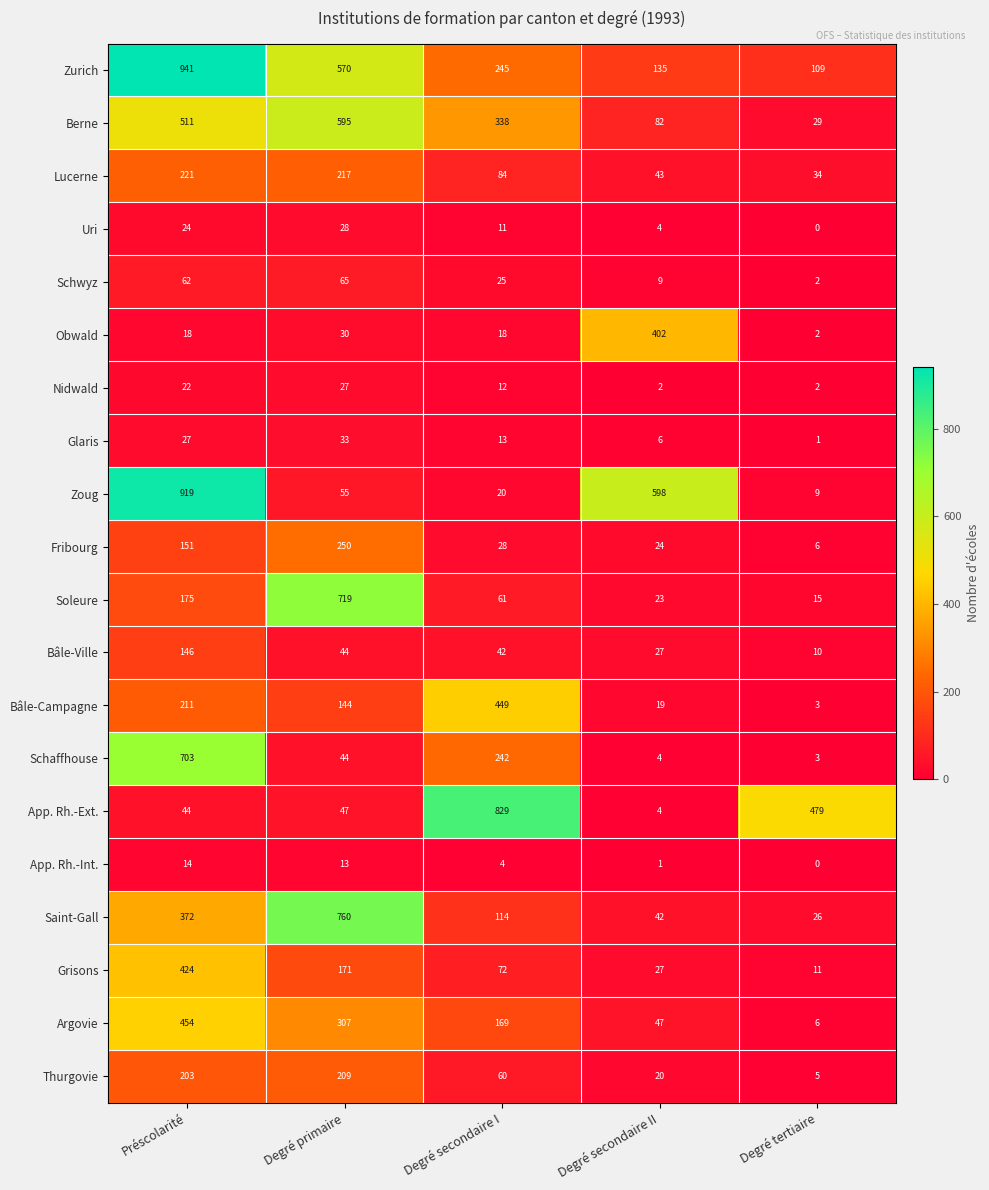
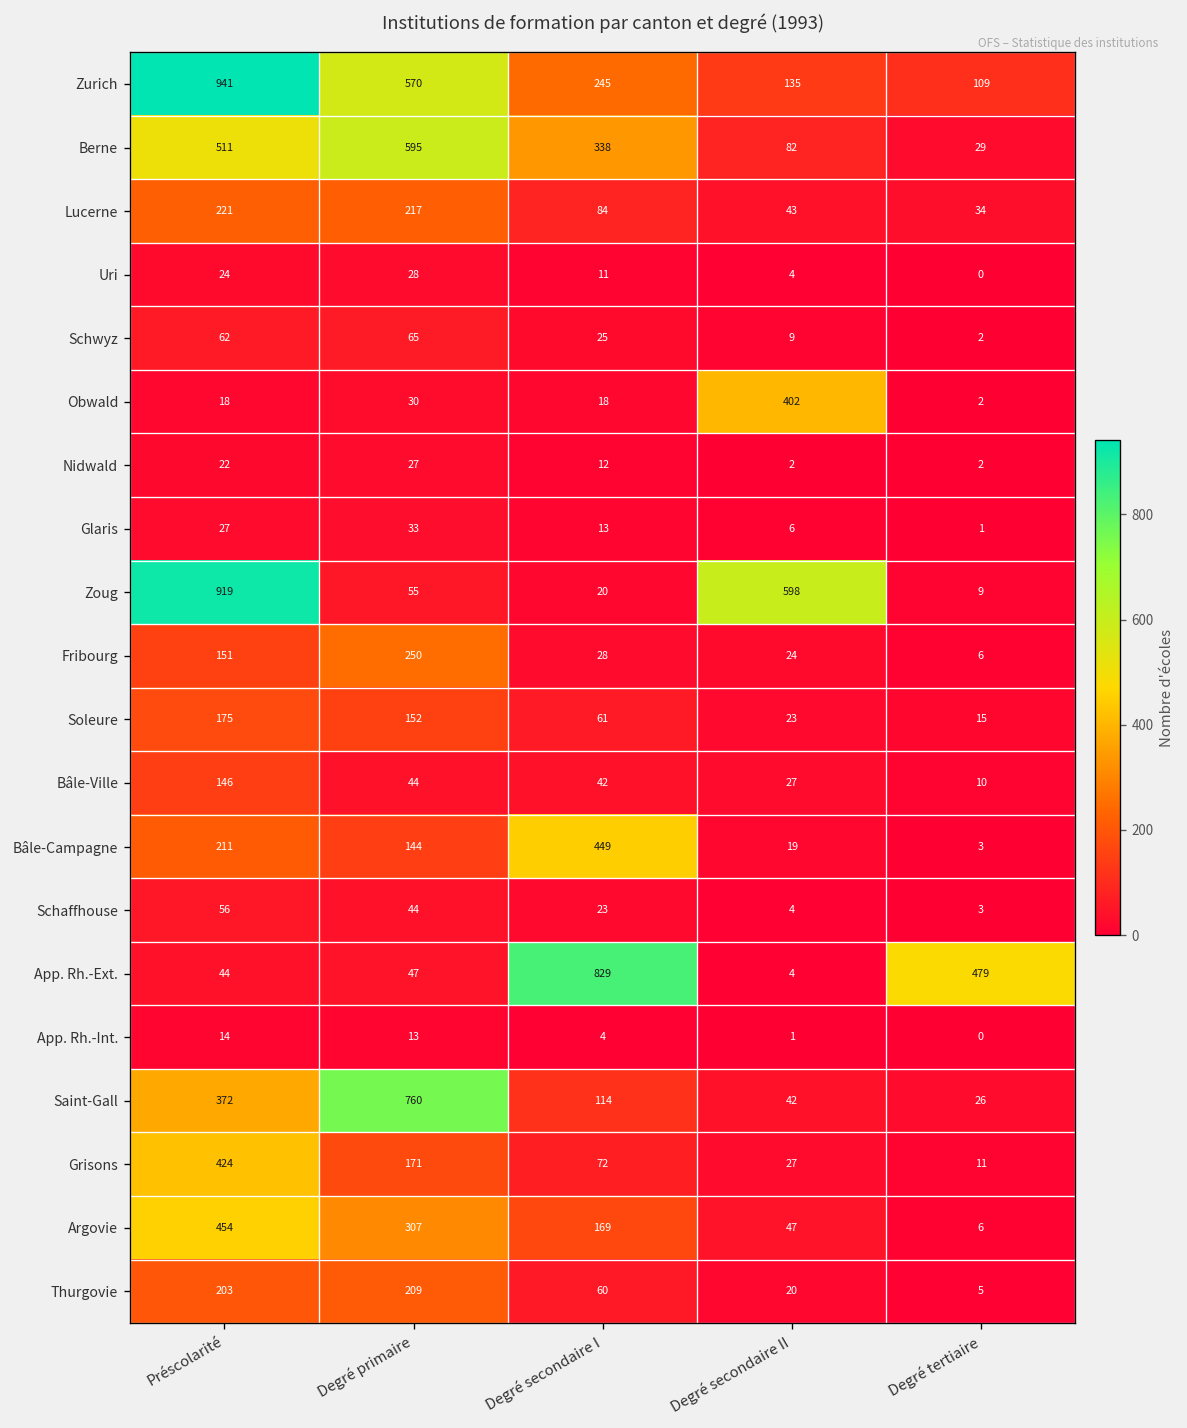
  {
    "Zurich": {
      "Préscolarité": 941,
      "Degré primaire": 570,
      "Degré secondaire I": 245,
      "Degré secondaire II": 135,
      "Degré tertiaire": 109
    },
    "Berne": {
      "Préscolarité": 511,
      "Degré primaire": 595,
      "Degré secondaire I": 338,
      "Degré secondaire II": 82,
      "Degré tertiaire": 29
    },
    "Lucerne": {
      "Préscolarité": 221,
      "Degré primaire": 217,
      "Degré secondaire I": 84,
      "Degré secondaire II": 43,
      "Degré tertiaire": 34
    },
    "Uri": {
      "Préscolarité": 24,
      "Degré primaire": 28,
      "Degré secondaire I": 11,
      "Degré secondaire II": 4,
      "Degré tertiaire": 0
    },
    "Schwyz": {
      "Préscolarité": 62,
      "Degré primaire": 65,
      "Degré secondaire I": 25,
      "Degré secondaire II": 9,
      "Degré tertiaire": 2
    },
    "Obwald": {
      "Préscolarité": 18,
      "Degré primaire": 30,
      "Degré secondaire I": 18,
      "Degré secondaire II": 402,
      "Degré tertiaire": 2
    },
    "Nidwald": {
      "Préscolarité": 22,
      "Degré primaire": 27,
      "Degré secondaire I": 12,
      "Degré secondaire II": 2,
      "Degré tertiaire": 2
    },
    "Glaris": {
      "Préscolarité": 27,
      "Degré primaire": 33,
      "Degré secondaire I": 13,
      "Degré secondaire II": 6,
      "Degré tertiaire": 1
    },
    "Zoug": {
      "Préscolarité": 919,
      "Degré primaire": 55,
      "Degré secondaire I": 20,
      "Degré secondaire II": 598,
      "Degré tertiaire": 9
    },
    "Fribourg": {
      "Préscolarité": 151,
      "Degré primaire": 250,
      "Degré secondaire I": 28,
      "Degré secondaire II": 24,
      "Degré tertiaire": 6
    },
    "Soleure": {
      "Préscolarité": 175,
-     "Degré primaire": 719,
+     "Degré primaire": 152,
      "Degré secondaire I": 61,
      "Degré secondaire II": 23,
      "Degré tertiaire": 15
    },
    "Bâle-Ville": {
      "Préscolarité": 146,
      "Degré primaire": 44,
      "Degré secondaire I": 42,
      "Degré secondaire II": 27,
      "Degré tertiaire": 10
    },
    "Bâle-Campagne": {
      "Préscolarité": 211,
      "Degré primaire": 144,
      "Degré secondaire I": 449,
      "Degré secondaire II": 19,
      "Degré tertiaire": 3
    },
    "Schaffhouse": {
-     "Préscolarité": 703,
+     "Préscolarité": 56,
      "Degré primaire": 44,
-     "Degré secondaire I": 242,
+     "Degré secondaire I": 23,
      "Degré secondaire II": 4,
      "Degré tertiaire": 3
    },
    "App. Rh.-Ext.": {
      "Préscolarité": 44,
      "Degré primaire": 47,
      "Degré secondaire I": 829,
      "Degré secondaire II": 4,
      "Degré tertiaire": 479
    },
    "App. Rh.-Int.": {
      "Préscolarité": 14,
      "Degré primaire": 13,
      "Degré secondaire I": 4,
      "Degré secondaire II": 1,
      "Degré tertiaire": 0
    },
    "Saint-Gall": {
      "Préscolarité": 372,
      "Degré primaire": 760,
      "Degré secondaire I": 114,
      "Degré secondaire II": 42,
      "Degré tertiaire": 26
    },
    "Grisons": {
      "Préscolarité": 424,
      "Degré primaire": 171,
      "Degré secondaire I": 72,
      "Degré secondaire II": 27,
      "Degré tertiaire": 11
    },
    "Argovie": {
      "Préscolarité": 454,
      "Degré primaire": 307,
      "Degré secondaire I": 169,
      "Degré secondaire II": 47,
      "Degré tertiaire": 6
    },
    "Thurgovie": {
      "Préscolarité": 203,
      "Degré primaire": 209,
      "Degré secondaire I": 60,
      "Degré secondaire II": 20,
      "Degré tertiaire": 5
    }
  }
